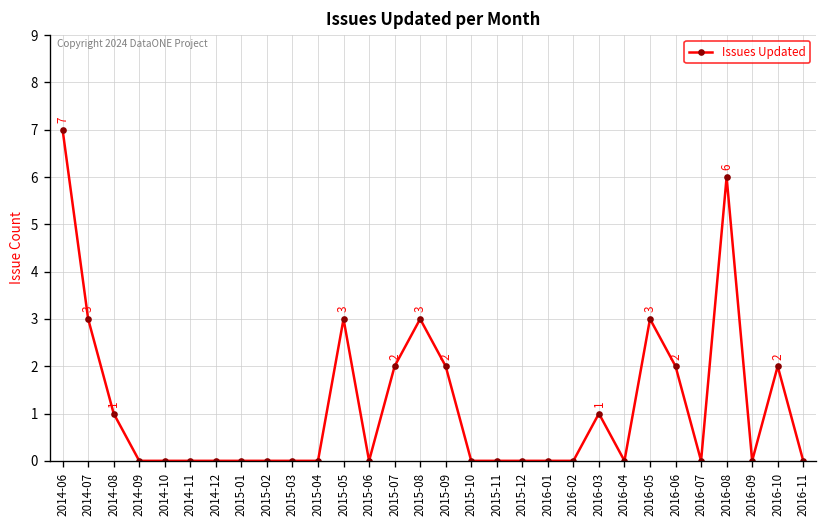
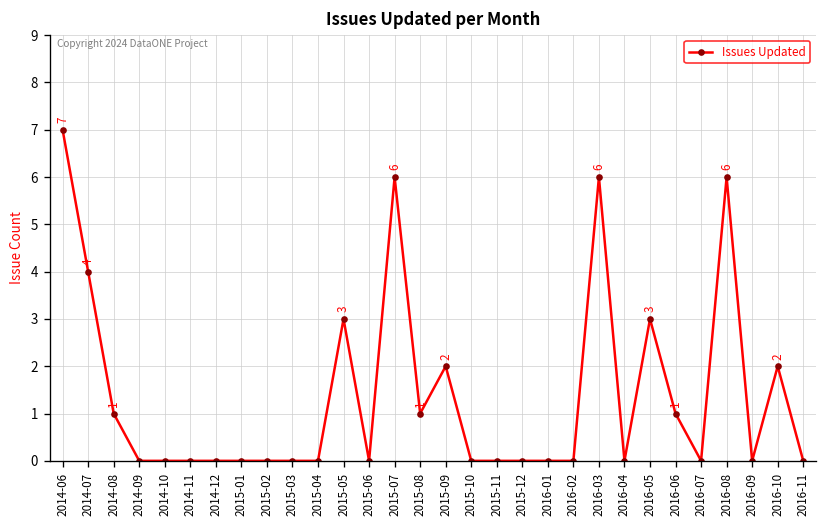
  {
    "2014-06": 7,
-   "2014-07": 3,
+   "2014-07": 4,
    "2014-08": 1,
    "2015-05": 3,
-   "2015-07": 2,
-   "2015-08": 3,
+   "2015-07": 6,
+   "2015-08": 1,
    "2015-09": 2,
-   "2016-03": 1,
+   "2016-03": 6,
    "2016-05": 3,
-   "2016-06": 2,
+   "2016-06": 1,
    "2016-08": 6,
    "2016-10": 2
  }
